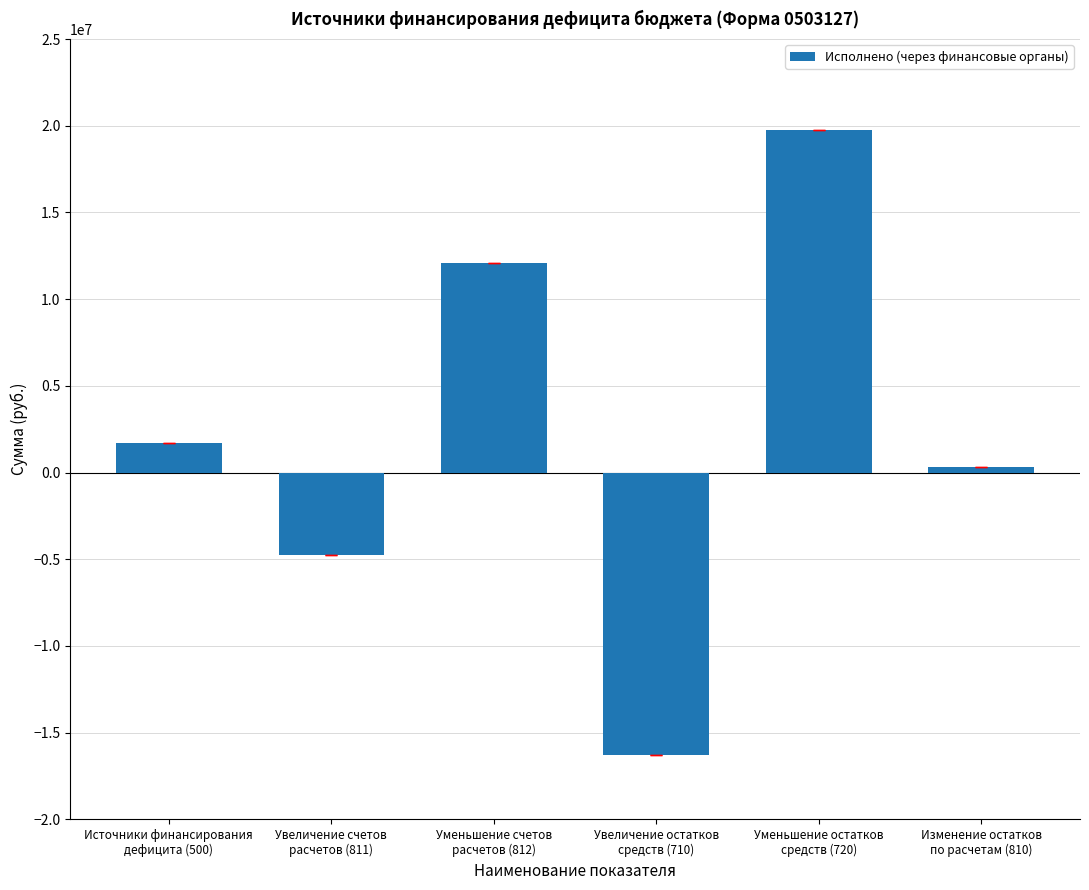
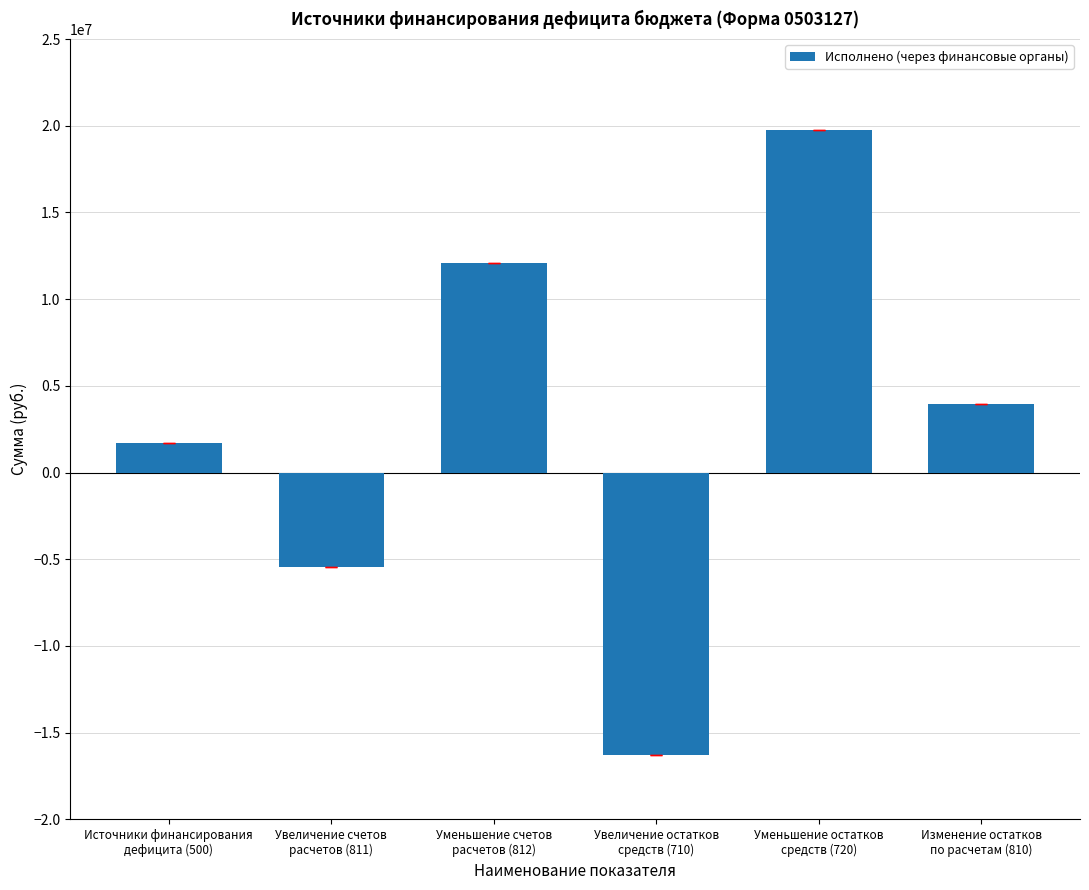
  {
    "Источники финансирования дефицита (500)": 1700000,
-   "Увеличение счетов расчетов (811)": -4700000,
+   "Увеличение счетов расчетов (811)": -5500000,
    "Уменьшение счетов расчетов (812)": 12100000,
    "Увеличение остатков средств (710)": -16300000,
    "Уменьшение остатков средств (720)": 19700000,
-   "Изменение остатков по расчетам (810)": 300000
+   "Изменение остатков по расчетам (810)": 3900000
  }
